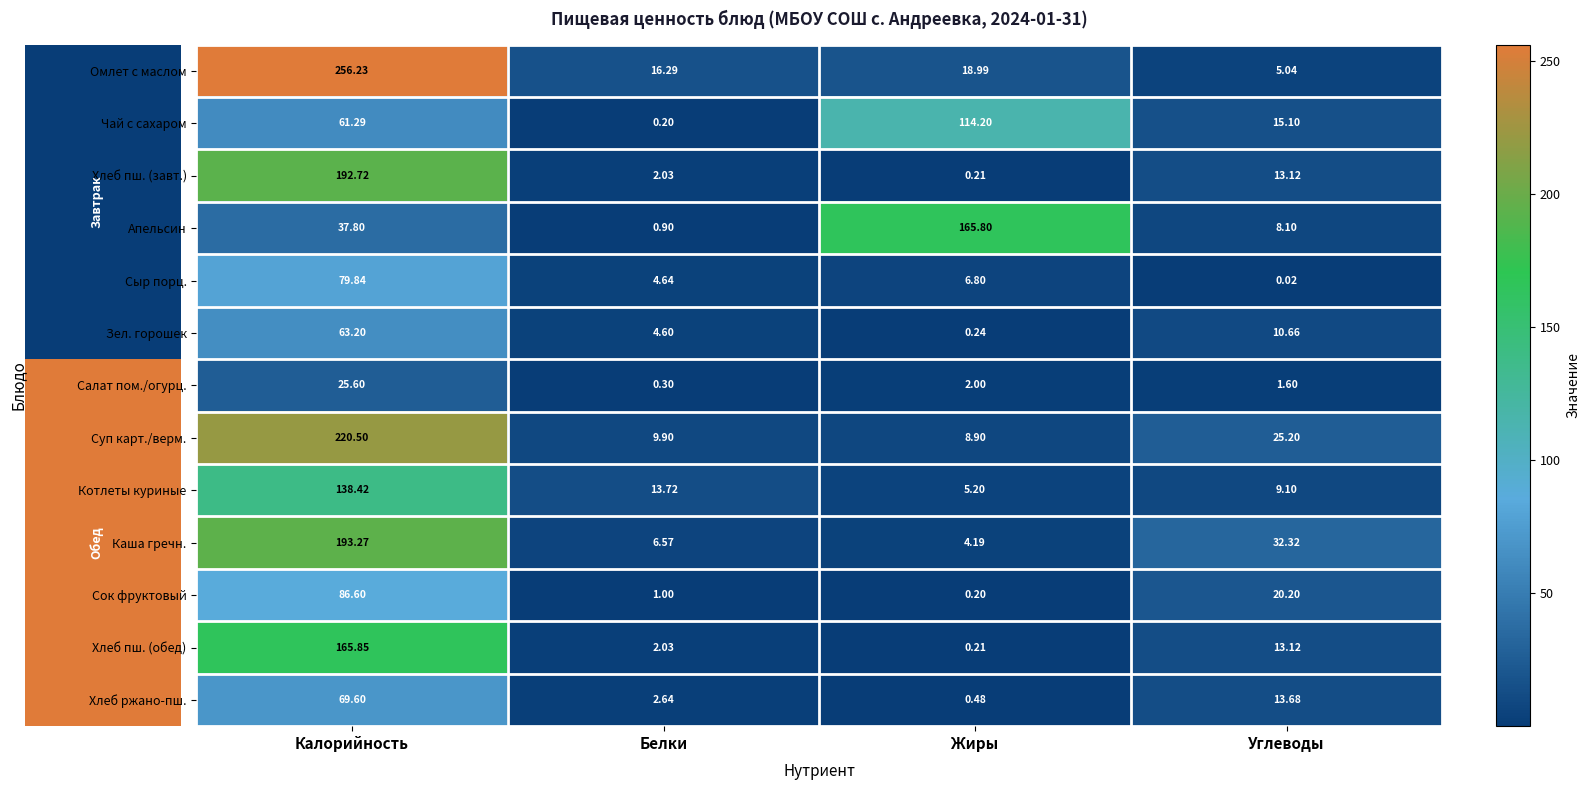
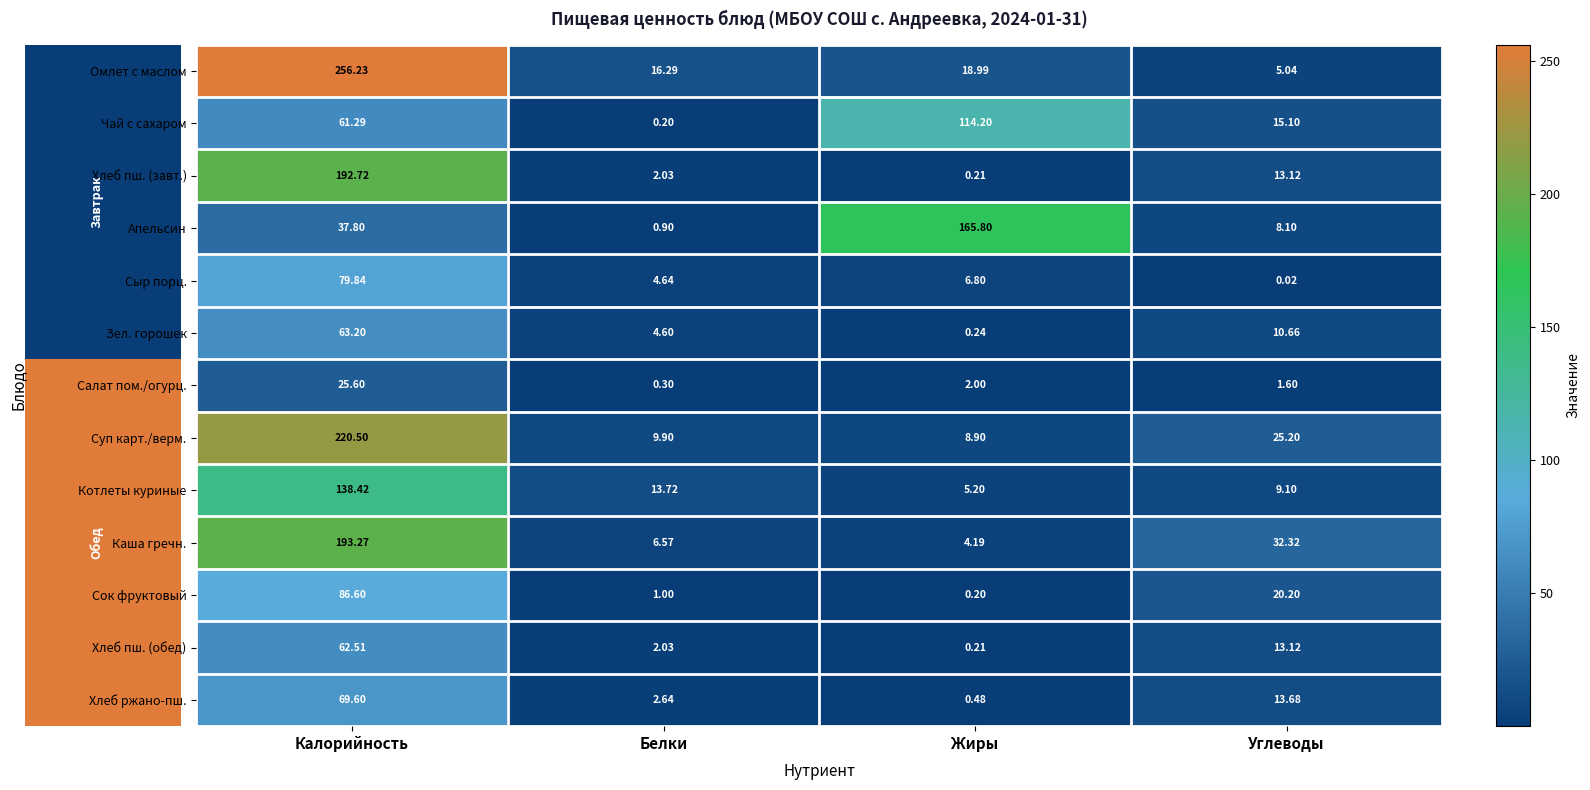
  {
    "Омлет с маслом": {
      "Калорийность": 256.23,
      "Белки": 16.29,
      "Жиры": 18.99,
      "Углеводы": 5.04
    },
    "Чай с сахаром": {
      "Калорийность": 61.29,
      "Белки": 0.20,
      "Жиры": 114.20,
      "Углеводы": 15.10
    },
    "Хлеб пш. (завт.)": {
      "Калорийность": 192.72,
      "Белки": 2.03,
      "Жиры": 0.21,
      "Углеводы": 13.12
    },
    "Апельсин": {
      "Калорийность": 37.80,
      "Белки": 0.90,
      "Жиры": 165.80,
      "Углеводы": 8.10
    },
    "Сыр порц.": {
      "Калорийность": 79.84,
      "Белки": 4.64,
      "Жиры": 6.80,
      "Углеводы": 0.02
    },
    "Зел. горошек": {
      "Калорийность": 63.20,
      "Белки": 4.60,
      "Жиры": 0.24,
      "Углеводы": 10.66
    },
    "Салат пом./огурц.": {
      "Калорийность": 25.60,
      "Белки": 0.30,
      "Жиры": 2.00,
      "Углеводы": 1.60
    },
    "Суп карт./верм.": {
      "Калорийность": 220.50,
      "Белки": 9.90,
      "Жиры": 8.90,
      "Углеводы": 25.20
    },
    "Котлеты куриные": {
      "Калорийность": 138.42,
      "Белки": 13.72,
      "Жиры": 5.20,
      "Углеводы": 9.10
    },
    "Каша гречн.": {
      "Калорийность": 193.27,
      "Белки": 6.57,
      "Жиры": 4.19,
      "Углеводы": 32.32
    },
    "Сок фруктовый": {
      "Калорийность": 86.60,
      "Белки": 1.00,
      "Жиры": 0.20,
      "Углеводы": 20.20
    },
    "Хлеб пш. (обед)": {
-     "Калорийность": 165.85,
+     "Калорийность": 62.51,
      "Белки": 2.03,
      "Жиры": 0.21,
      "Углеводы": 13.12
    },
    "Хлеб ржано-пш.": {
      "Калорийность": 69.60,
      "Белки": 2.64,
      "Жиры": 0.48,
      "Углеводы": 13.68
    }
  }
